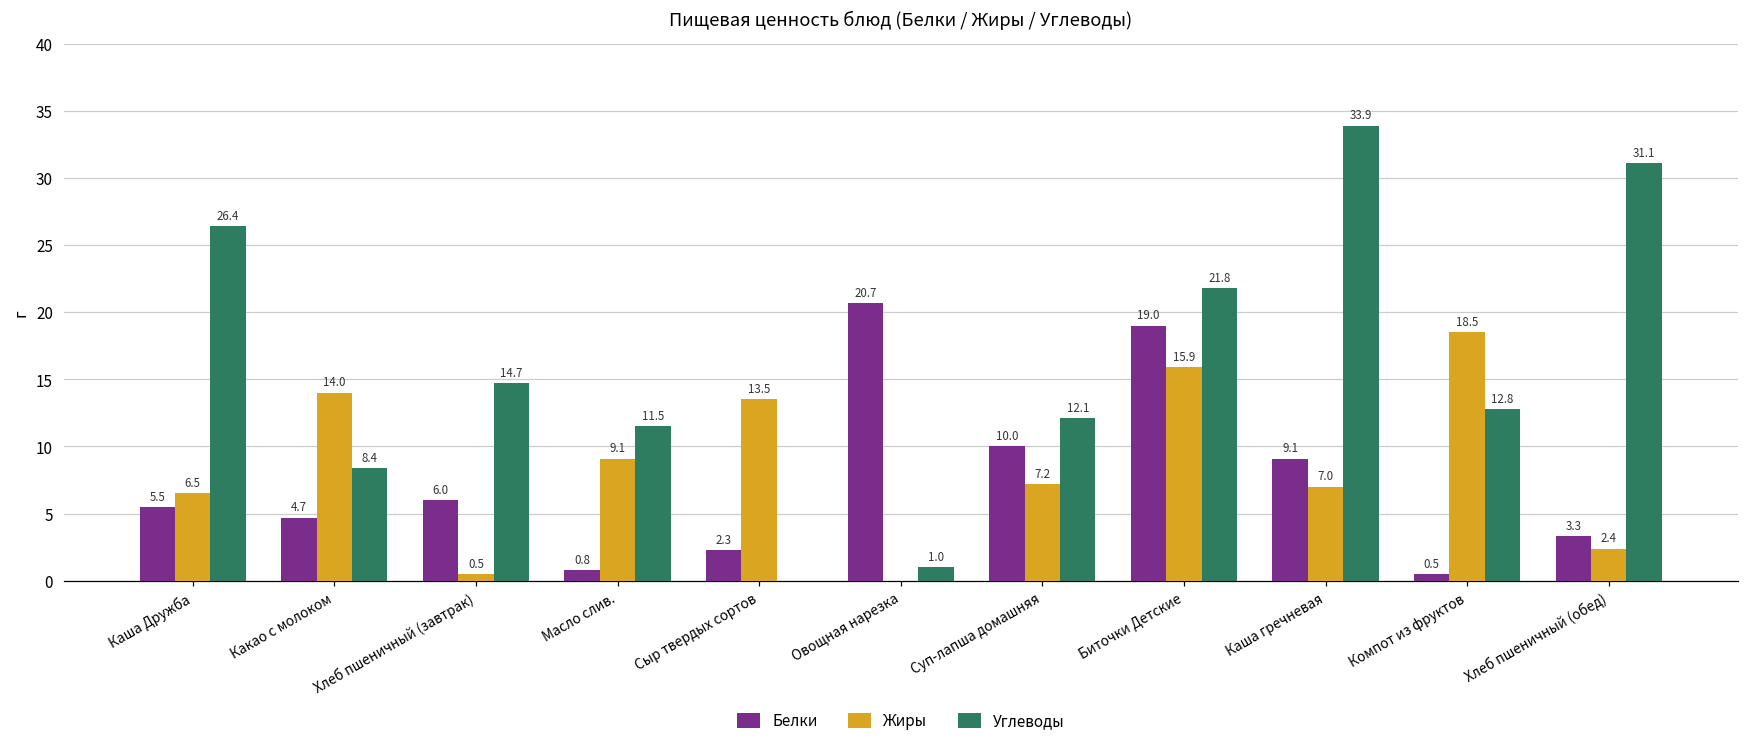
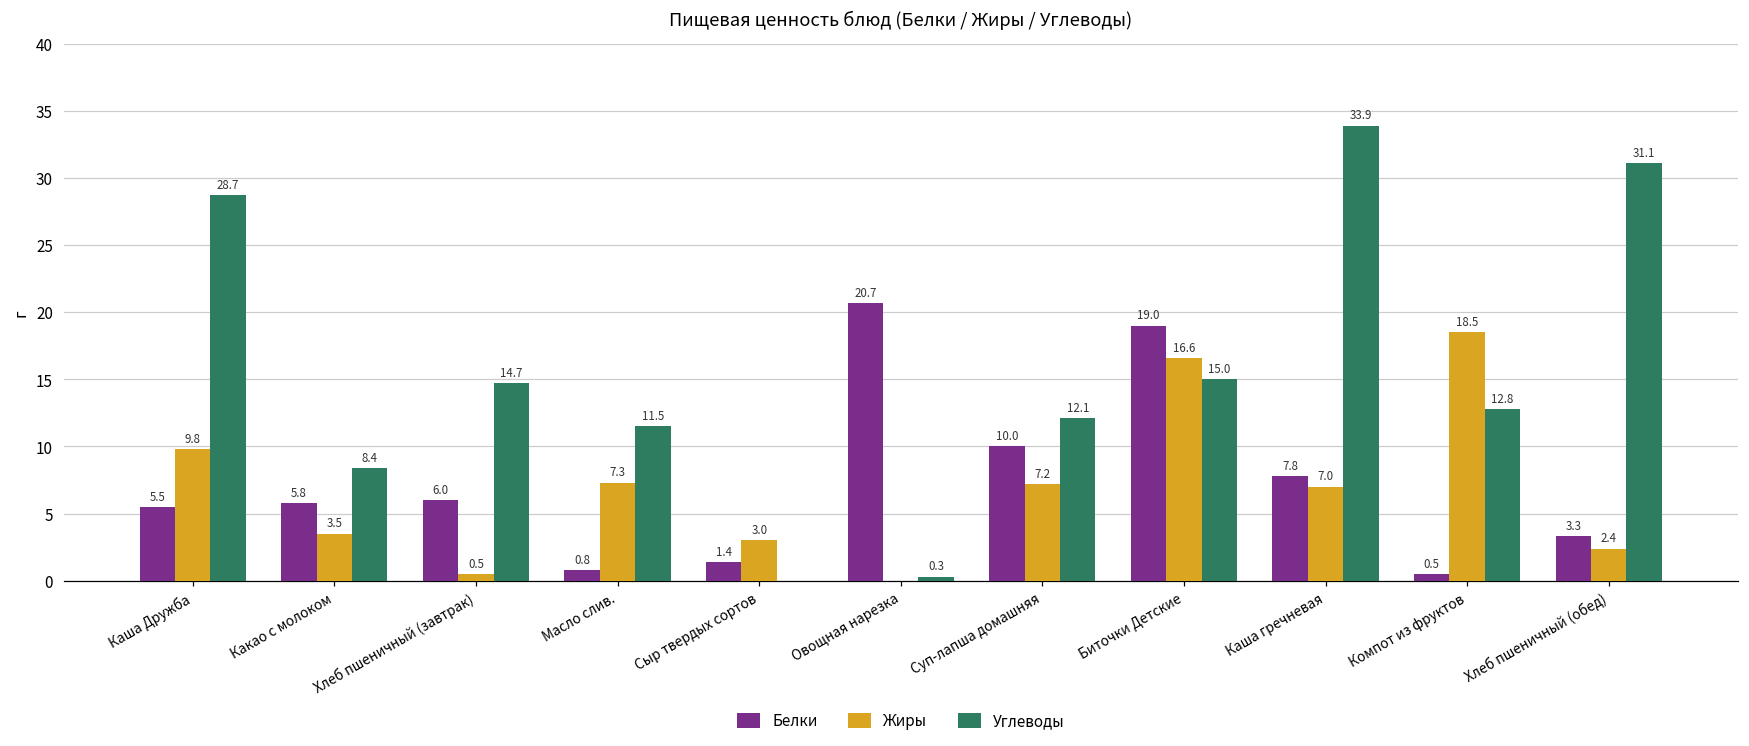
  {
    "Белки": {
      "Каша Дружба": 5.5,
-     "Какао с молоком": 4.7,
+     "Какао с молоком": 5.8,
      "Хлеб пшеничный (завтрак)": 6.0,
      "Масло слив.": 0.8,
-     "Сыр твердых сортов": 2.3,
+     "Сыр твердых сортов": 1.4,
      "Овощная нарезка": 20.7,
      "Суп-лапша домашняя": 10.0,
      "Биточки Детские": 19.0,
-     "Каша гречневая": 9.1,
+     "Каша гречневая": 7.8,
      "Компот из фруктов": 0.5,
      "Хлеб пшеничный (обед)": 3.3
    },
    "Жиры": {
-     "Каша Дружба": 6.5,
-     "Какао с молоком": 14.0,
+     "Каша Дружба": 9.8,
+     "Какао с молоком": 3.5,
      "Хлеб пшеничный (завтрак)": 0.5,
-     "Масло слив.": 9.1,
-     "Сыр твердых сортов": 13.5,
+     "Масло слив.": 7.3,
+     "Сыр твердых сортов": 3.0,
      "Суп-лапша домашняя": 7.2,
-     "Биточки Детские": 15.9,
+     "Биточки Детские": 16.6,
      "Каша гречневая": 7.0,
      "Компот из фруктов": 18.5,
      "Хлеб пшеничный (обед)": 2.4
    },
    "Углеводы": {
-     "Каша Дружба": 26.4,
+     "Каша Дружба": 28.7,
      "Какао с молоком": 8.4,
      "Хлеб пшеничный (завтрак)": 14.7,
      "Масло слив.": 11.5,
-     "Овощная нарезка": 1.0,
+     "Овощная нарезка": 0.3,
      "Суп-лапша домашняя": 12.1,
-     "Биточки Детские": 21.8,
+     "Биточки Детские": 15.0,
      "Каша гречневая": 33.9,
      "Компот из фруктов": 12.8,
      "Хлеб пшеничный (обед)": 31.1
    }
  }
